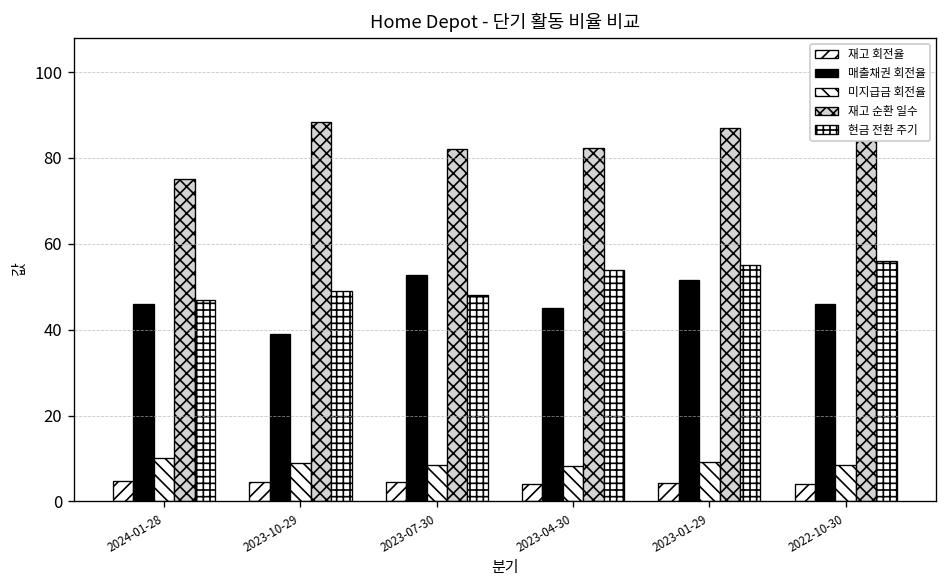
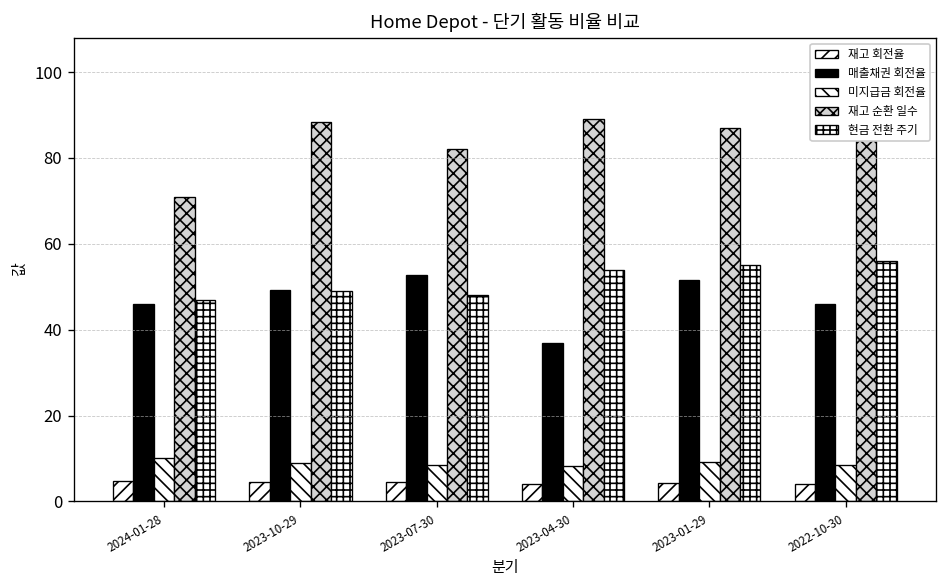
  {
    "매출채권 회전율": {
      "2024-01-28": 46,
-     "2023-10-29": 39,
+     "2023-10-29": 49,
      "2023-07-30": 53,
-     "2023-04-30": 45,
+     "2023-04-30": 37,
      "2023-01-29": 52,
      "2022-10-30": 46
    },
    "재고 순환 일수": {
-     "2024-01-28": 75,
+     "2024-01-28": 71,
      "2023-10-29": 88,
      "2023-07-30": 82,
-     "2023-04-30": 82,
+     "2023-04-30": 89,
      "2023-01-29": 87
    }
  }
